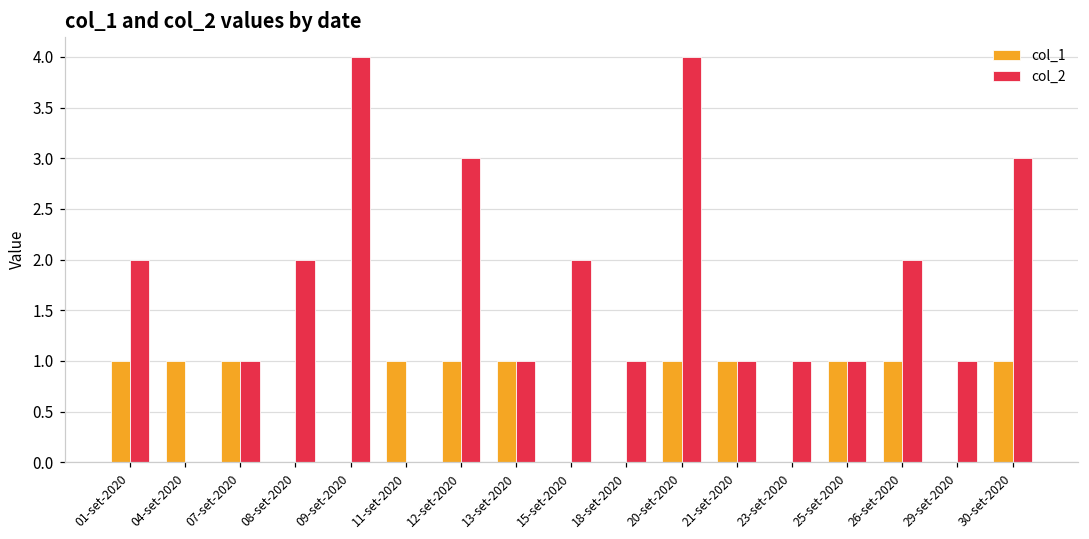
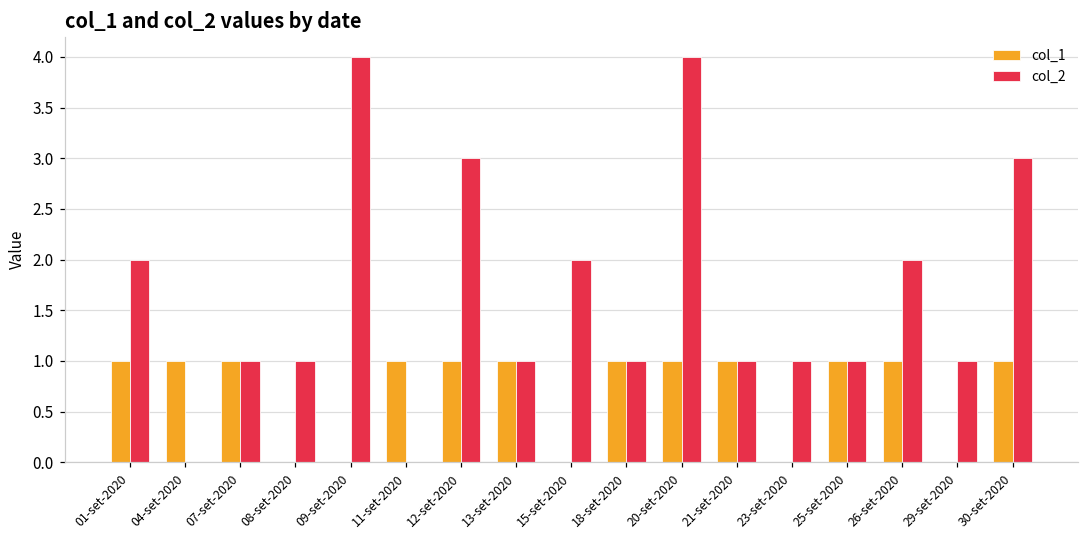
  {
    "col_1": {
      "01-set-2020": 1,
      "04-set-2020": 1,
      "07-set-2020": 1,
      "08-set-2020": 0,
      "09-set-2020": 0,
      "11-set-2020": 1,
      "12-set-2020": 1,
      "13-set-2020": 1,
      "15-set-2020": 0,
-     "18-set-2020": 0,
+     "18-set-2020": 1,
      "20-set-2020": 1,
      "21-set-2020": 1,
      "23-set-2020": 0,
      "25-set-2020": 1,
      "26-set-2020": 1,
      "29-set-2020": 0,
      "30-set-2020": 1
    },
    "col_2": {
      "01-set-2020": 2,
      "04-set-2020": 0,
      "07-set-2020": 1,
-     "08-set-2020": 2,
+     "08-set-2020": 1,
      "09-set-2020": 4,
      "11-set-2020": 0,
      "12-set-2020": 3,
      "13-set-2020": 1,
      "15-set-2020": 2,
      "18-set-2020": 1,
      "20-set-2020": 4,
      "21-set-2020": 1,
      "23-set-2020": 1,
      "25-set-2020": 1,
      "26-set-2020": 2,
      "29-set-2020": 1,
      "30-set-2020": 3
    }
  }
